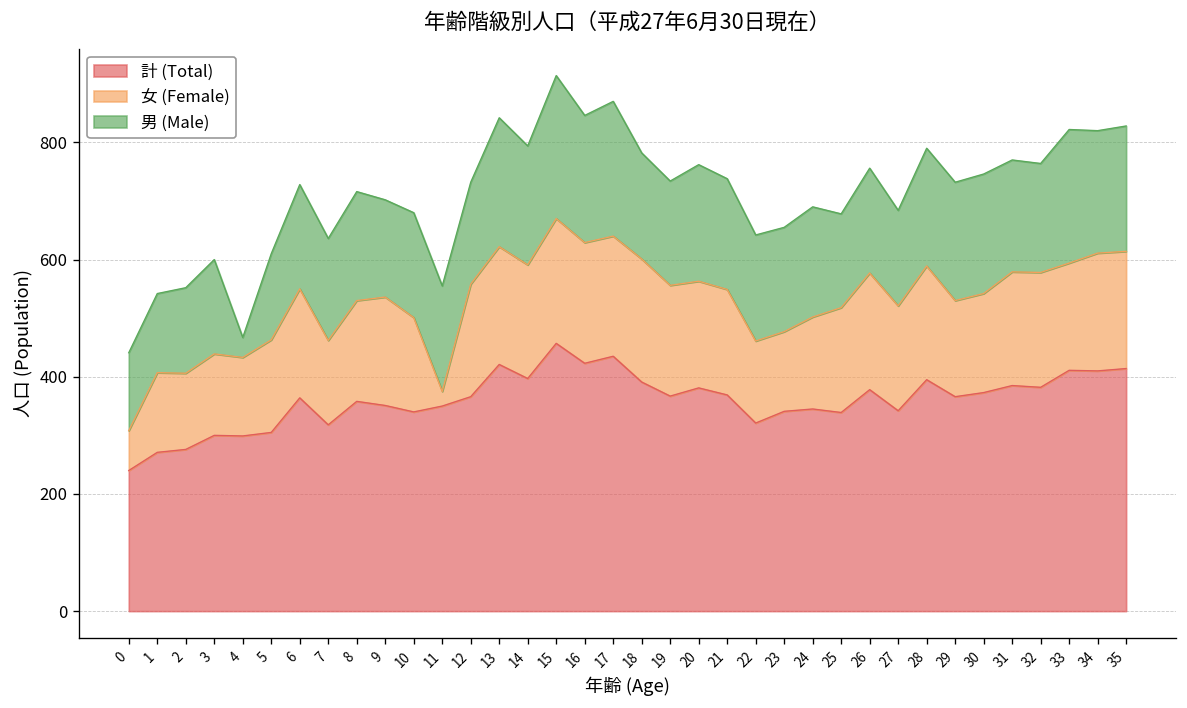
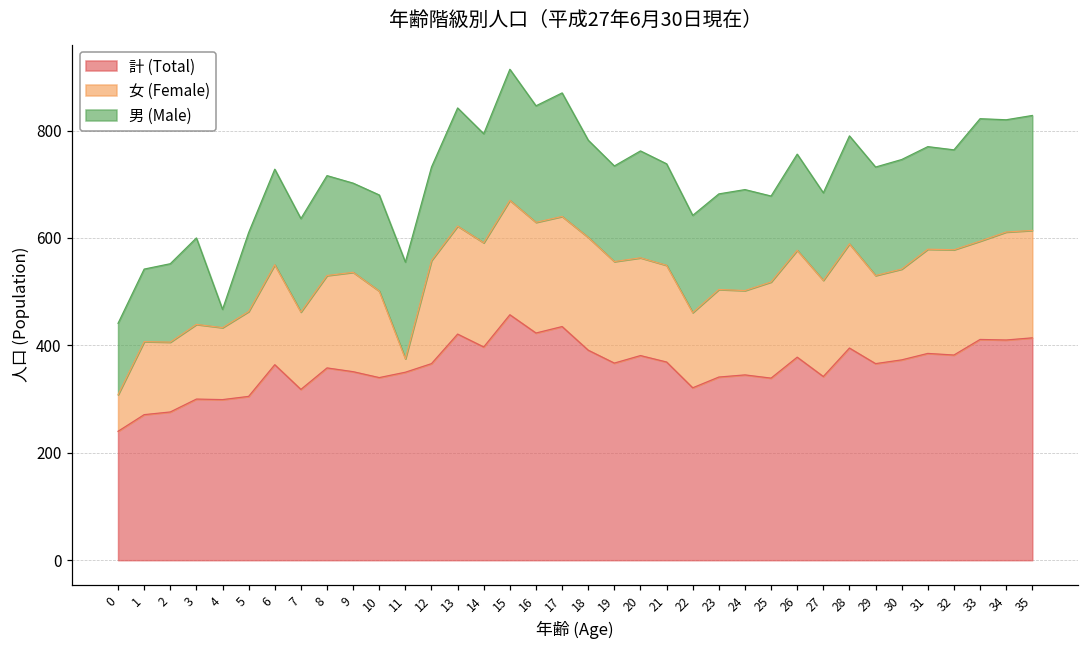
  {
    "計 (Total)": {
      "0": 240,
      "1": 270,
      "2": 280,
      "3": 300,
      "4": 300,
      "5": 310,
      "6": 360,
      "7": 320,
      "8": 360,
      "9": 350,
      "10": 340,
      "11": 350,
      "12": 370,
      "13": 420,
      "14": 400,
      "15": 460,
      "16": 420,
      "17": 440,
      "18": 390,
      "19": 370,
      "20": 380,
      "21": 370,
      "22": 320,
      "23": 340,
      "24": 350,
      "25": 340,
      "26": 380,
      "27": 340,
      "28": 400,
      "29": 370,
      "30": 370,
      "31": 390,
      "32": 380,
      "33": 410,
      "34": 410,
      "35": 410
    },
    "女 (Female)": {
      "0": 70,
      "1": 140,
      "2": 130,
      "3": 140,
      "4": 130,
      "5": 160,
      "6": 190,
      "7": 140,
      "8": 170,
      "9": 190,
      "10": 160,
      "11": 30,
      "12": 190,
      "13": 200,
      "14": 190,
      "15": 210,
      "16": 210,
      "17": 210,
      "18": 210,
      "19": 190,
      "20": 180,
      "21": 180,
      "22": 140,
-     "23": 140,
+     "23": 160,
      "24": 160,
      "25": 180,
      "26": 200,
      "27": 180,
      "28": 190,
      "29": 160,
      "30": 170,
      "31": 190,
      "32": 200,
      "33": 180,
      "34": 200,
      "35": 200
    },
    "男 (Male)": {
      "0": 130,
      "1": 140,
      "2": 150,
      "3": 160,
      "4": 30,
      "5": 150,
      "6": 180,
      "7": 170,
      "8": 190,
      "9": 170,
      "10": 180,
      "11": 180,
      "12": 170,
      "13": 220,
      "14": 200,
      "15": 240,
      "16": 220,
      "17": 230,
      "18": 180,
      "19": 180,
      "20": 200,
      "21": 190,
      "22": 180,
      "23": 180,
      "24": 190,
      "25": 160,
      "26": 180,
      "27": 160,
      "28": 200,
      "29": 200,
      "30": 200,
      "31": 190,
      "32": 190,
      "33": 230,
      "34": 210,
      "35": 210
    }
  }
